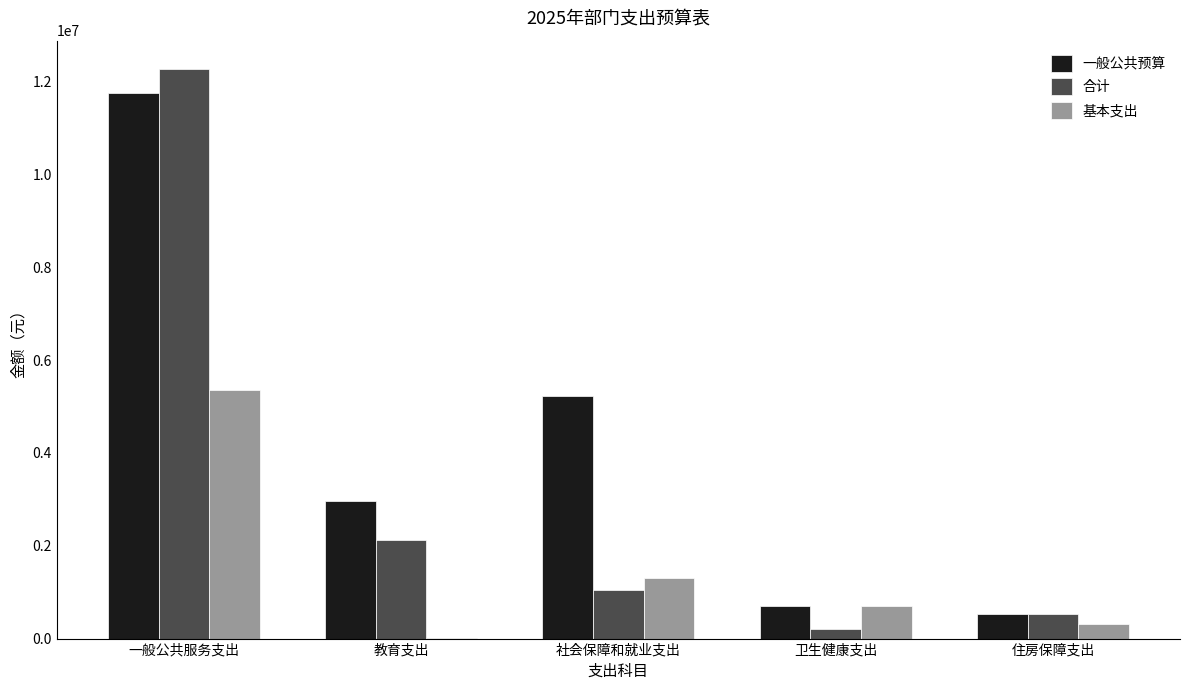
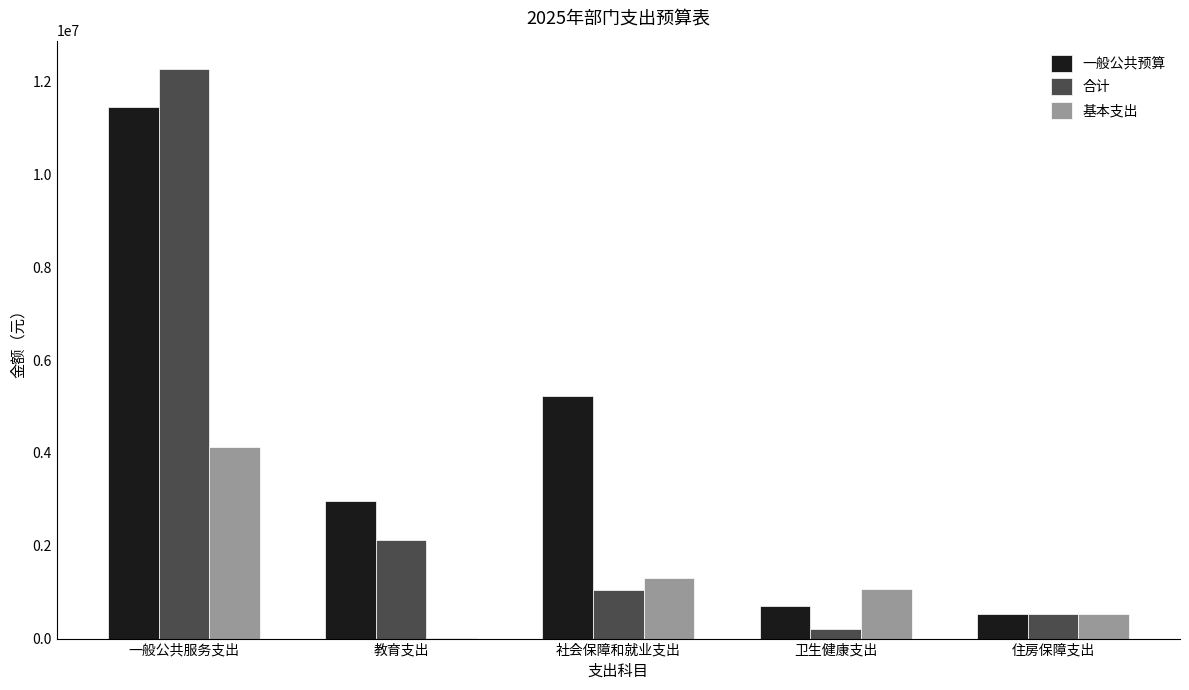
  {
    "一般公共预算": {
-     "一般公共服务支出": 11800000,
+     "一般公共服务支出": 11500000,
      "教育支出": 3000000,
      "社会保障和就业支出": 5200000,
      "卫生健康支出": 700000,
      "住房保障支出": 500000
    },
    "合计": {
      "一般公共服务支出": 12300000,
      "教育支出": 2100000,
      "社会保障和就业支出": 1000000,
      "卫生健康支出": 200000,
      "住房保障支出": 500000
    },
    "基本支出": {
-     "一般公共服务支出": 5300000,
+     "一般公共服务支出": 4100000,
      "社会保障和就业支出": 1300000,
-     "卫生健康支出": 700000,
-     "住房保障支出": 300000
+     "卫生健康支出": 1100000,
+     "住房保障支出": 500000
    }
  }
